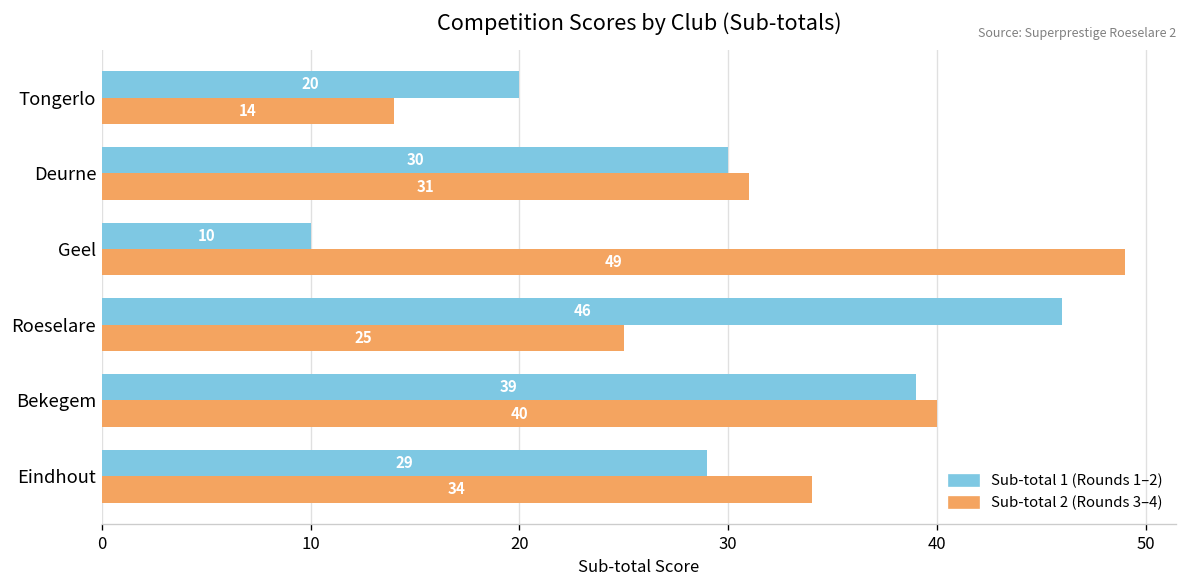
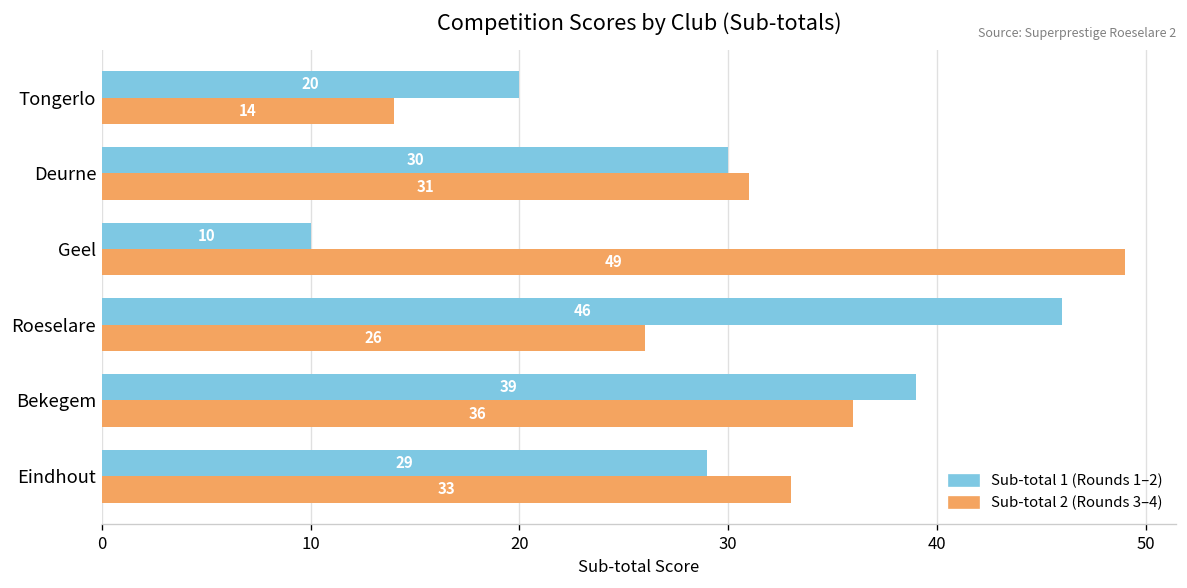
  {
    "Sub-total 1 (Rounds 1–2)": {
      "Tongerlo": 20,
      "Deurne": 30,
      "Geel": 10,
      "Roeselare": 46,
      "Bekegem": 39,
      "Eindhout": 29
    },
    "Sub-total 2 (Rounds 3–4)": {
      "Tongerlo": 14,
      "Deurne": 31,
      "Geel": 49,
-     "Roeselare": 25,
-     "Bekegem": 40,
-     "Eindhout": 34
+     "Roeselare": 26,
+     "Bekegem": 36,
+     "Eindhout": 33
    }
  }
